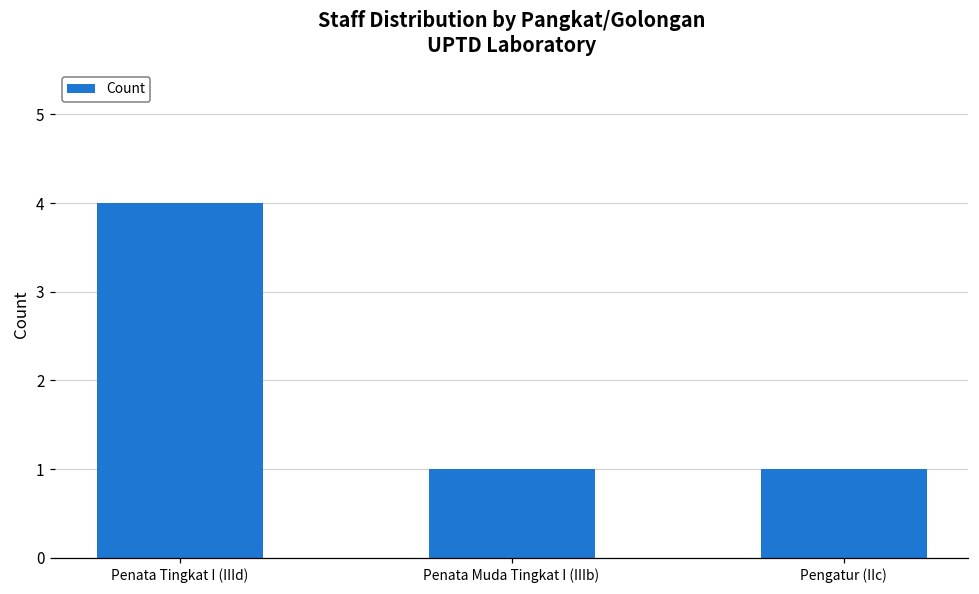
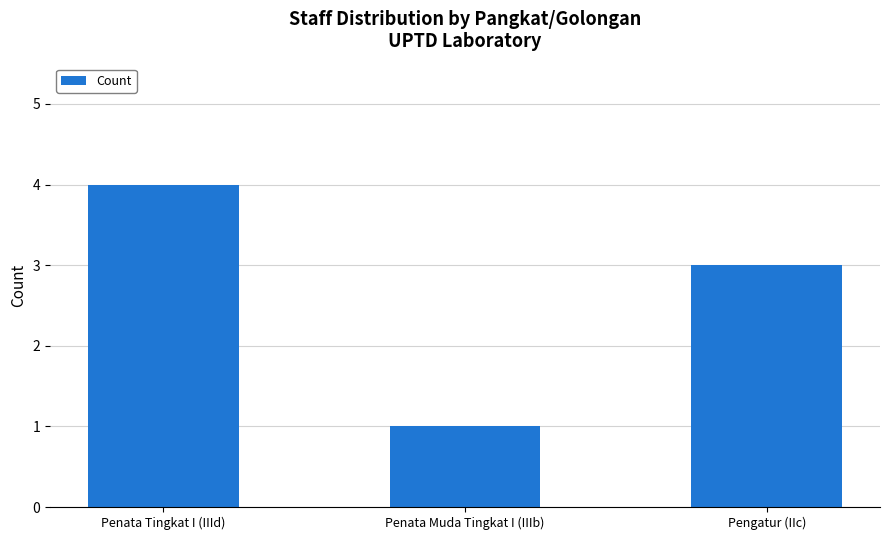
  {
    "Penata Tingkat I (IIId)": 4,
    "Penata Muda Tingkat I (IIIb)": 1,
-   "Pengatur (IIc)": 1
+   "Pengatur (IIc)": 3
  }
